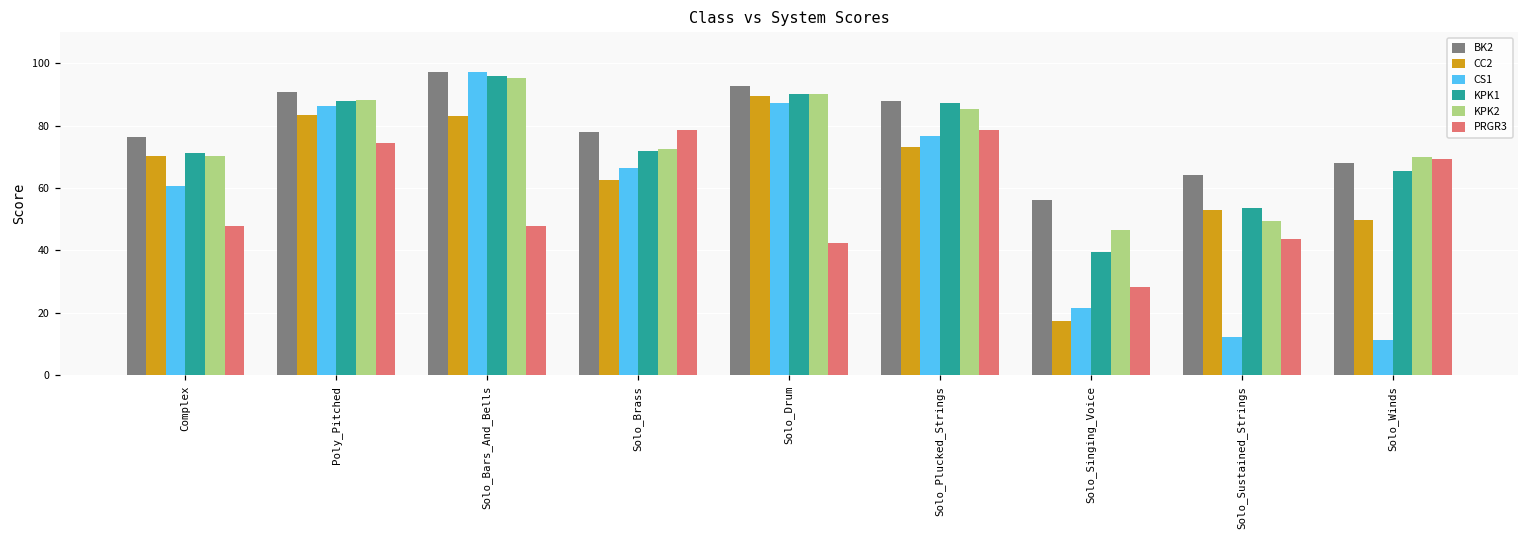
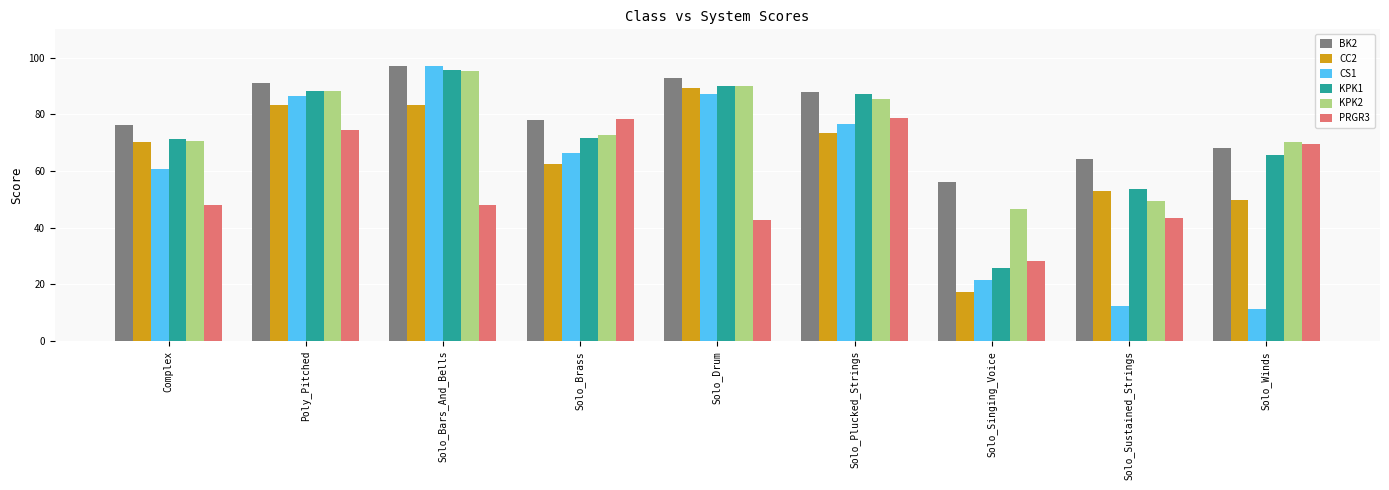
  {
    "BK2": {
      "Complex": 76,
      "Poly_Pitched": 91,
      "Solo_Bars_And_Bells": 97,
      "Solo_Brass": 78,
      "Solo_Drum": 93,
      "Solo_Plucked_Strings": 88,
      "Solo_Singing_Voice": 56,
      "Solo_Sustained_Strings": 64,
      "Solo_Winds": 68
    },
    "CC2": {
      "Complex": 70,
      "Poly_Pitched": 83,
      "Solo_Bars_And_Bells": 83,
      "Solo_Brass": 62,
      "Solo_Drum": 89,
      "Solo_Plucked_Strings": 73,
      "Solo_Singing_Voice": 17,
      "Solo_Sustained_Strings": 53,
      "Solo_Winds": 50
    },
    "CS1": {
      "Complex": 61,
      "Poly_Pitched": 86,
      "Solo_Bars_And_Bells": 97,
      "Solo_Brass": 66,
      "Solo_Drum": 87,
      "Solo_Plucked_Strings": 77,
      "Solo_Singing_Voice": 21,
      "Solo_Sustained_Strings": 12,
      "Solo_Winds": 11
    },
    "KPK1": {
      "Complex": 71,
      "Poly_Pitched": 88,
      "Solo_Bars_And_Bells": 96,
      "Solo_Brass": 72,
      "Solo_Drum": 90,
      "Solo_Plucked_Strings": 87,
-     "Solo_Singing_Voice": 39,
+     "Solo_Singing_Voice": 26,
      "Solo_Sustained_Strings": 53,
      "Solo_Winds": 65
    },
    "KPK2": {
      "Complex": 70,
      "Poly_Pitched": 88,
      "Solo_Bars_And_Bells": 95,
      "Solo_Brass": 73,
      "Solo_Drum": 90,
      "Solo_Plucked_Strings": 85,
      "Solo_Singing_Voice": 47,
      "Solo_Sustained_Strings": 50,
      "Solo_Winds": 70
    },
    "PRGR3": {
      "Complex": 48,
      "Poly_Pitched": 75,
      "Solo_Bars_And_Bells": 48,
      "Solo_Brass": 78,
      "Solo_Drum": 43,
      "Solo_Plucked_Strings": 79,
      "Solo_Singing_Voice": 28,
      "Solo_Sustained_Strings": 44,
      "Solo_Winds": 69
    }
  }
